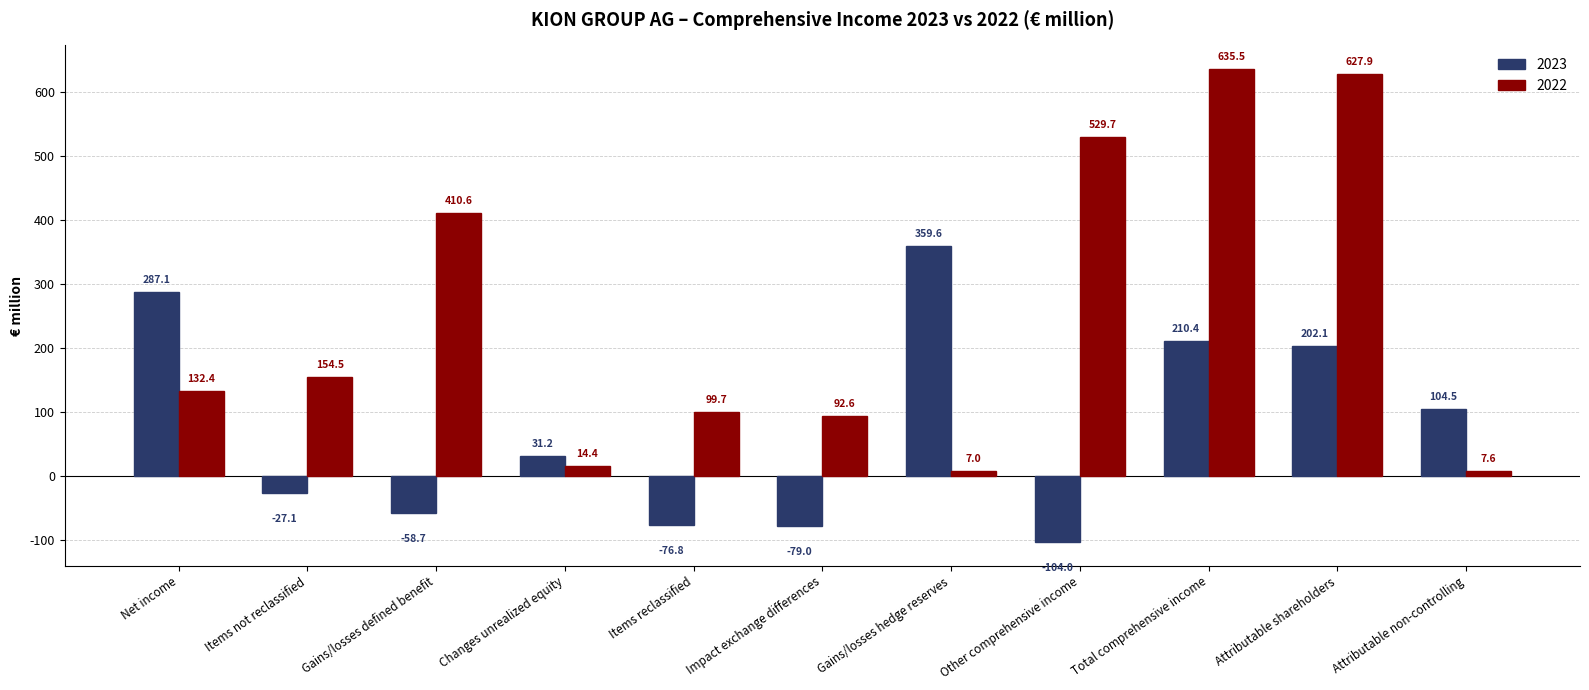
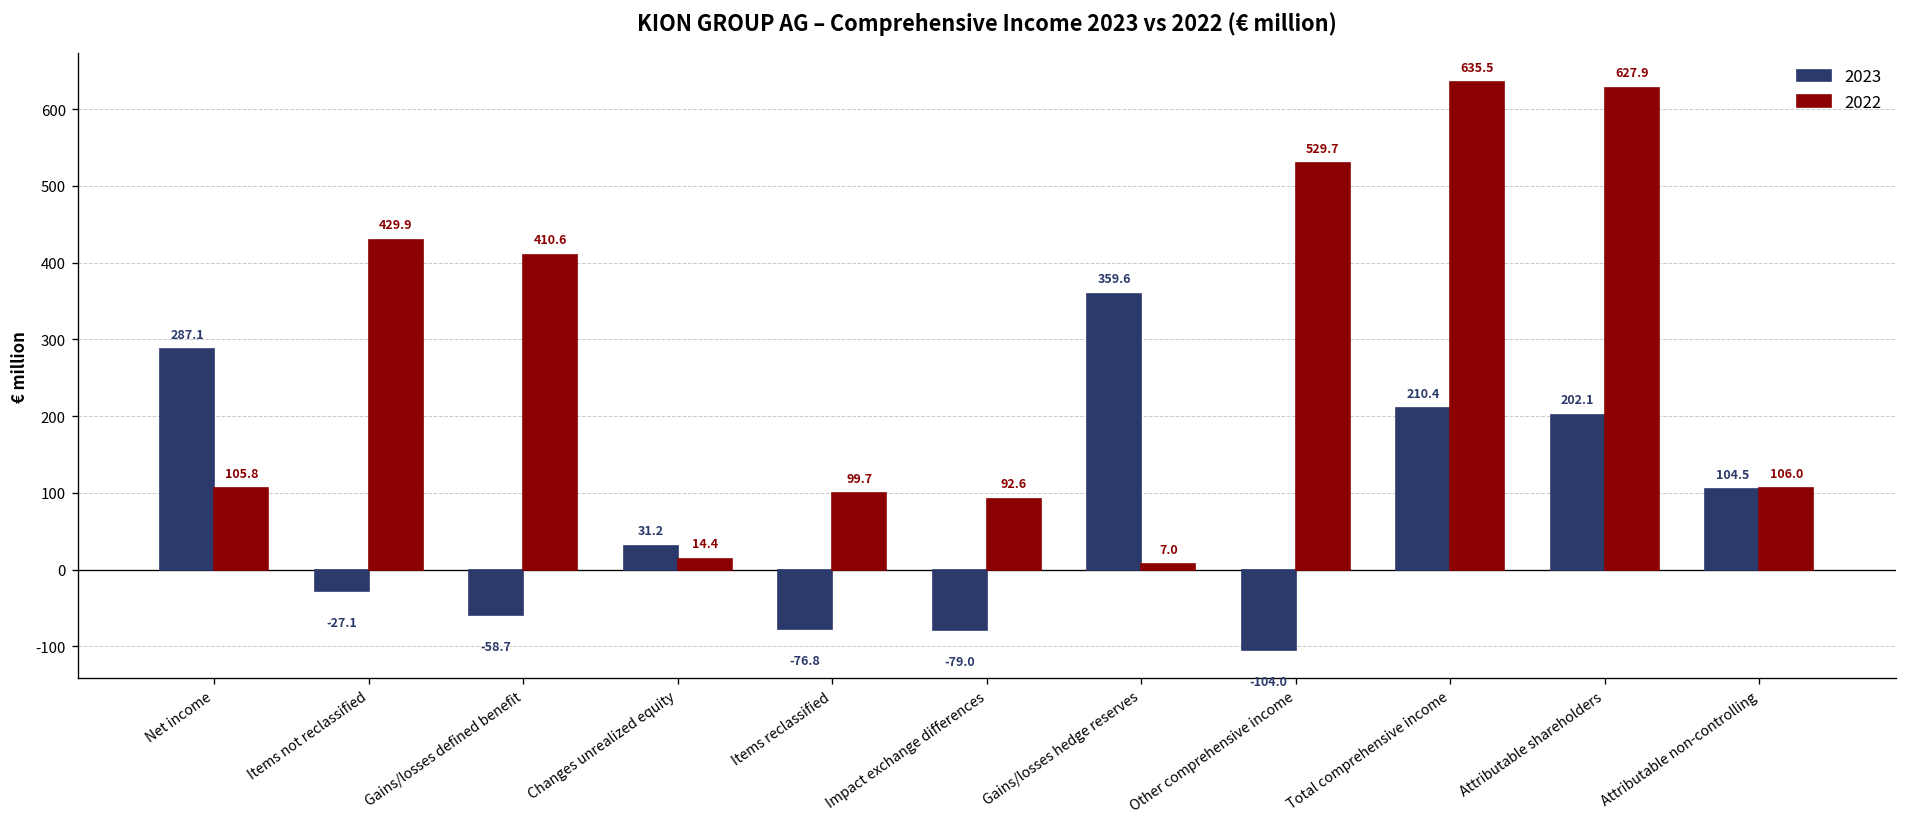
  {
    "2023": {
      "Net income": 287.1,
      "Items not reclassified": -27.1,
      "Gains/losses defined benefit": -58.7,
      "Changes unrealized equity": 31.2,
      "Items reclassified": -76.8,
      "Impact exchange differences": -79.0,
      "Gains/losses hedge reserves": 359.6,
      "Other comprehensive income": -104.0,
      "Total comprehensive income": 210.4,
      "Attributable shareholders": 202.1,
      "Attributable non-controlling": 104.5
    },
    "2022": {
-     "Net income": 132.4,
-     "Items not reclassified": 154.5,
+     "Net income": 105.8,
+     "Items not reclassified": 429.9,
      "Gains/losses defined benefit": 410.6,
      "Changes unrealized equity": 14.4,
      "Items reclassified": 99.7,
      "Impact exchange differences": 92.6,
      "Gains/losses hedge reserves": 7.0,
      "Other comprehensive income": 529.7,
      "Total comprehensive income": 635.5,
      "Attributable shareholders": 627.9,
-     "Attributable non-controlling": 7.6
+     "Attributable non-controlling": 106.0
    }
  }
